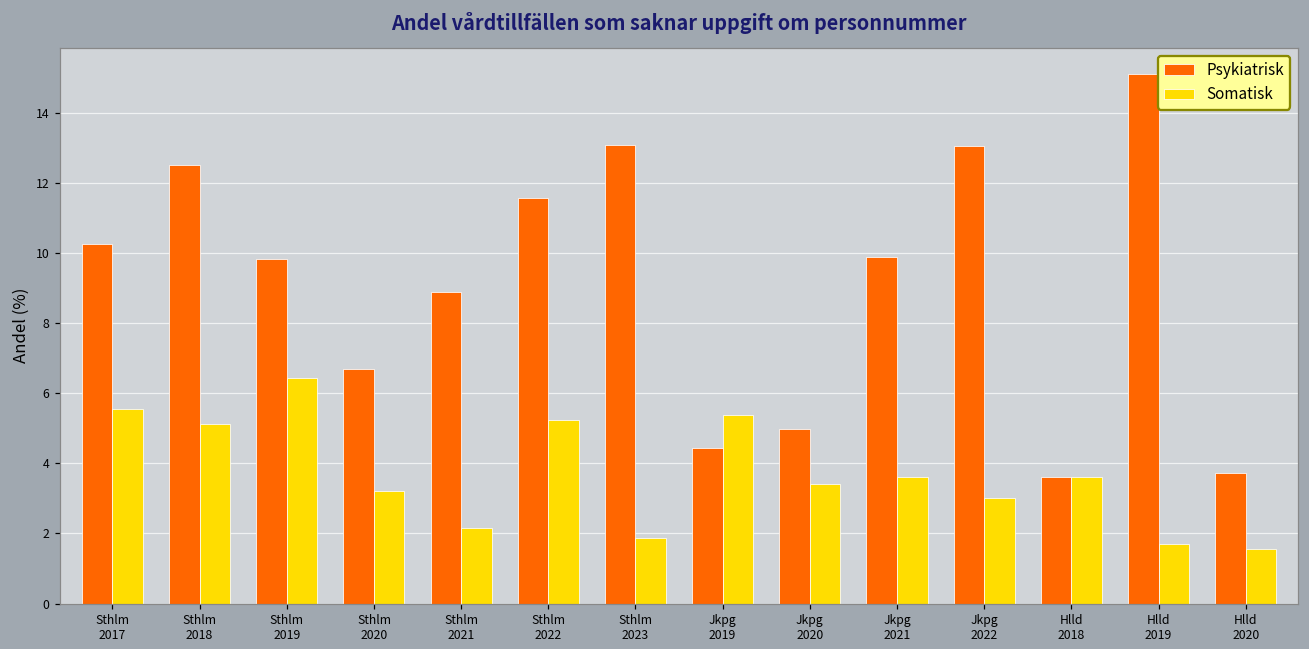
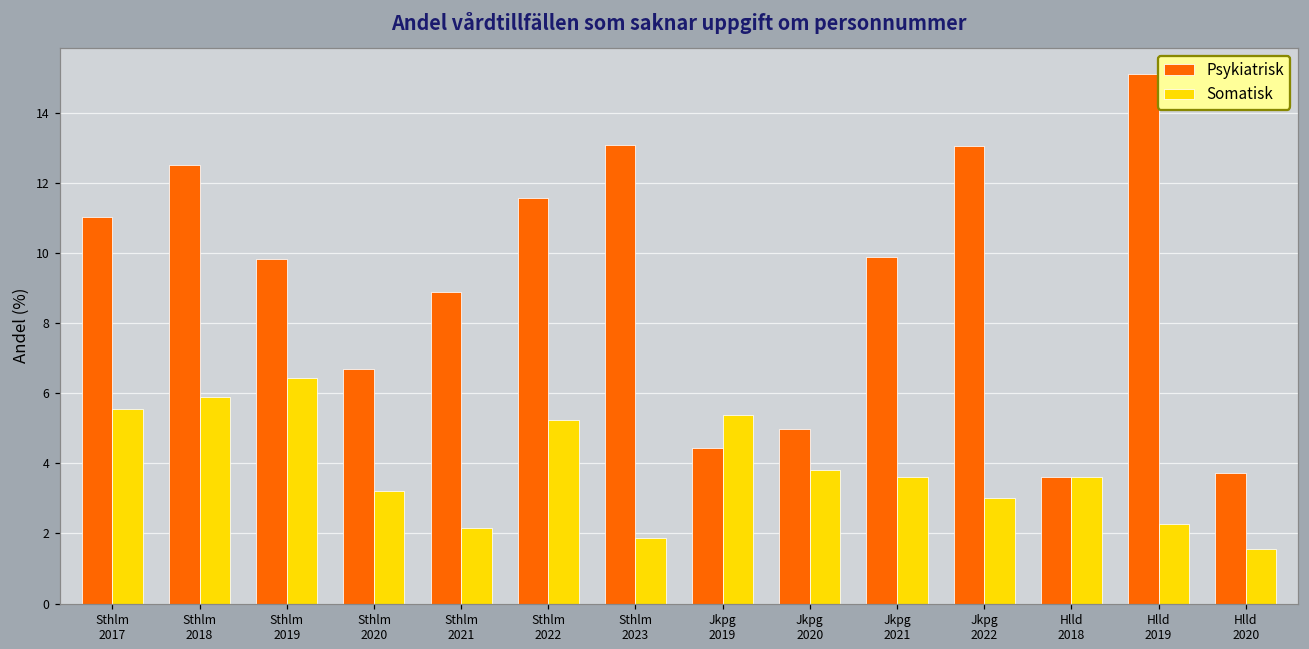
  {
    "Psykiatrisk": {
-     "Sthlm 2017": 10.3,
+     "Sthlm 2017": 11.0,
      "Sthlm 2018": 12.5,
      "Sthlm 2019": 9.8,
      "Sthlm 2020": 6.7,
      "Sthlm 2021": 8.9,
      "Sthlm 2022": 11.6,
      "Sthlm 2023": 13.1,
      "Jkpg 2019": 4.4,
      "Jkpg 2020": 5.0,
      "Jkpg 2021": 9.9,
      "Jkpg 2022": 13.1,
      "Hlld 2018": 3.6,
      "Hlld 2019": 15.1,
      "Hlld 2020": 3.7
    },
    "Somatisk": {
      "Sthlm 2017": 5.6,
-     "Sthlm 2018": 5.1,
+     "Sthlm 2018": 5.9,
      "Sthlm 2019": 6.4,
      "Sthlm 2020": 3.2,
      "Sthlm 2021": 2.2,
      "Sthlm 2022": 5.2,
      "Sthlm 2023": 1.9,
      "Jkpg 2019": 5.4,
-     "Jkpg 2020": 3.4,
+     "Jkpg 2020": 3.8,
      "Jkpg 2021": 3.6,
      "Jkpg 2022": 3.0,
      "Hlld 2018": 3.6,
-     "Hlld 2019": 1.7,
+     "Hlld 2019": 2.3,
      "Hlld 2020": 1.6
    }
  }
